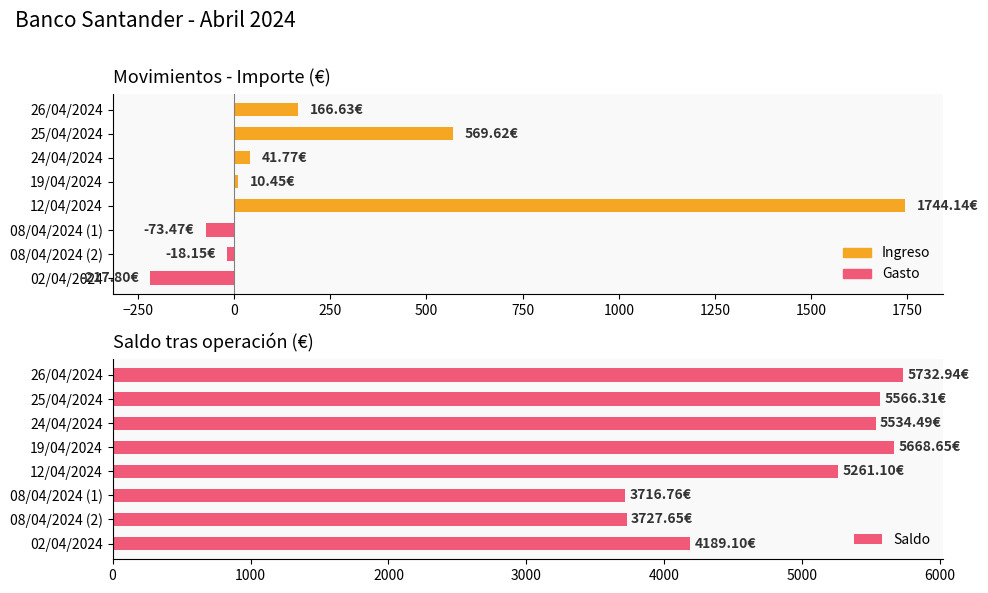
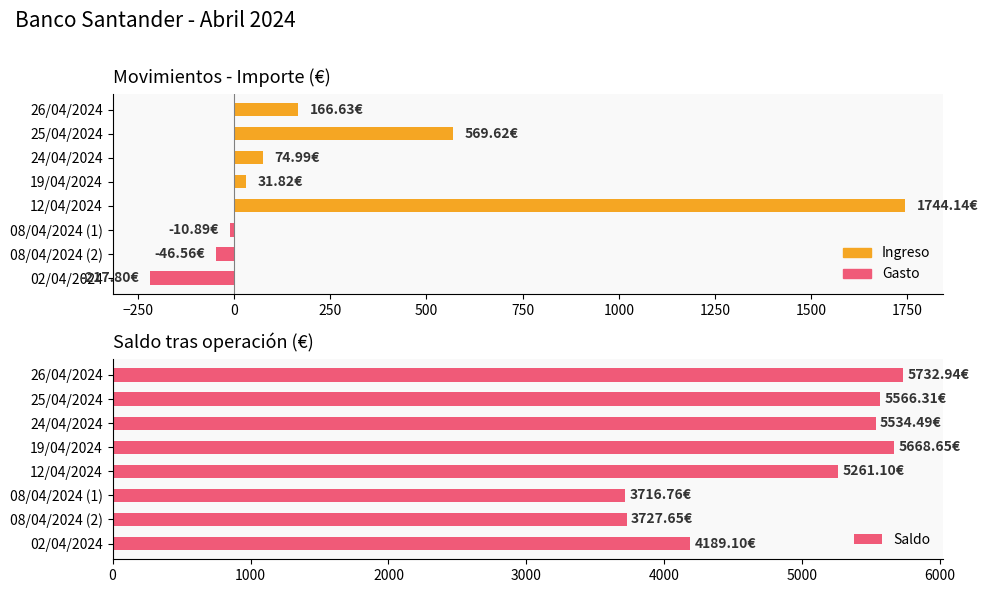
  {
    "Movimientos - Importe (€)": {
      "26/04/2024": "166.63€",
      "25/04/2024": "569.62€",
-     "24/04/2024": "41.77€",
-     "19/04/2024": "10.45€",
+     "24/04/2024": "74.99€",
+     "19/04/2024": "31.82€",
      "12/04/2024": "1744.14€",
-     "08/04/2024 (1)": "-73.47€",
-     "08/04/2024 (2)": "-18.15€",
+     "08/04/2024 (1)": "-10.89€",
+     "08/04/2024 (2)": "-46.56€",
      "02/04/2024": "-217.80€"
    },
    "Saldo tras operación (€)": {
      "26/04/2024": "5732.94€",
      "25/04/2024": "5566.31€",
      "24/04/2024": "5534.49€",
      "19/04/2024": "5668.65€",
      "12/04/2024": "5261.10€",
      "08/04/2024 (1)": "3716.76€",
      "08/04/2024 (2)": "3727.65€",
      "02/04/2024": "4189.10€"
    }
  }
